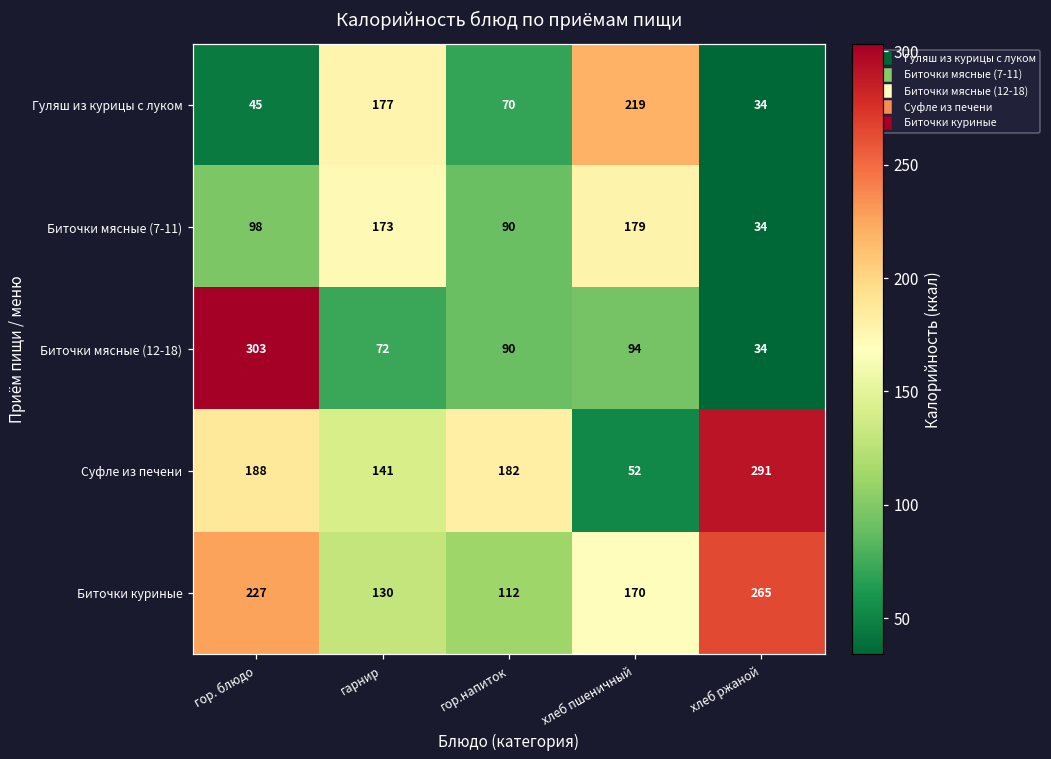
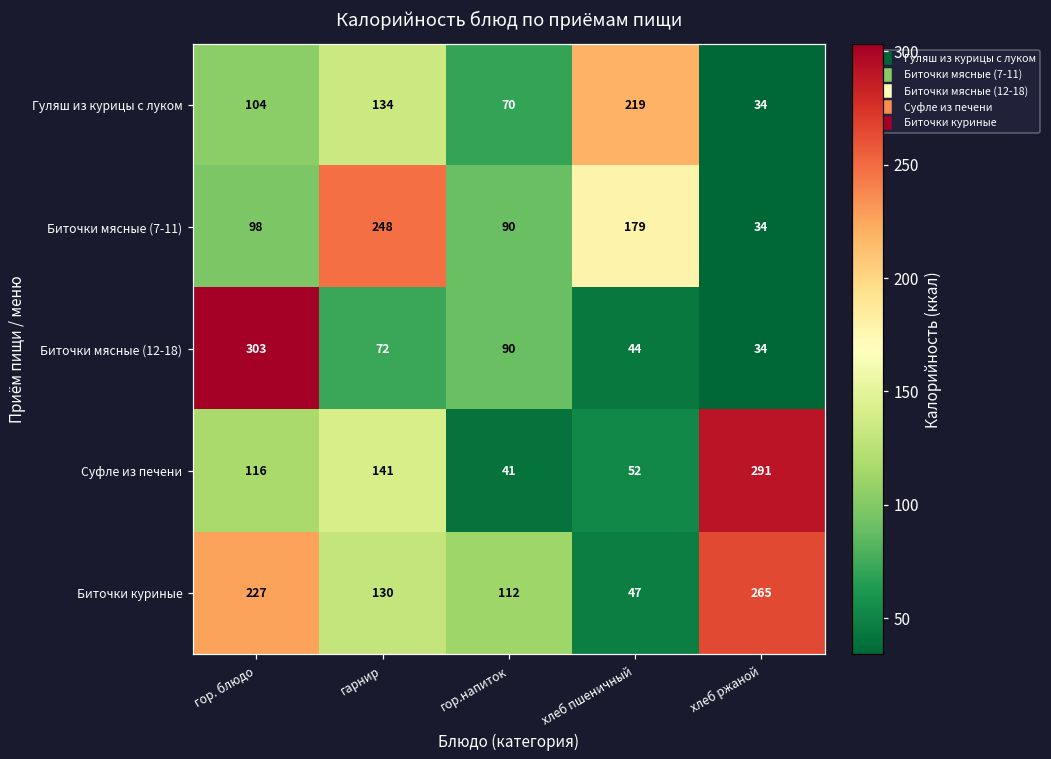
  {
    "Гуляш из курицы с луком": {
-     "гор. блюдо": 45,
-     "гарнир": 177,
+     "гор. блюдо": 104,
+     "гарнир": 134,
      "гор.напиток": 70,
      "хлеб пшеничный": 219,
      "хлеб ржаной": 34
    },
    "Биточки мясные (7-11)": {
      "гор. блюдо": 98,
-     "гарнир": 173,
+     "гарнир": 248,
      "гор.напиток": 90,
      "хлеб пшеничный": 179,
      "хлеб ржаной": 34
    },
    "Биточки мясные (12-18)": {
      "гор. блюдо": 303,
      "гарнир": 72,
      "гор.напиток": 90,
-     "хлеб пшеничный": 94,
+     "хлеб пшеничный": 44,
      "хлеб ржаной": 34
    },
    "Суфле из печени": {
-     "гор. блюдо": 188,
+     "гор. блюдо": 116,
      "гарнир": 141,
-     "гор.напиток": 182,
+     "гор.напиток": 41,
      "хлеб пшеничный": 52,
      "хлеб ржаной": 291
    },
    "Биточки куриные": {
      "гор. блюдо": 227,
      "гарнир": 130,
      "гор.напиток": 112,
-     "хлеб пшеничный": 170,
+     "хлеб пшеничный": 47,
      "хлеб ржаной": 265
    }
  }
